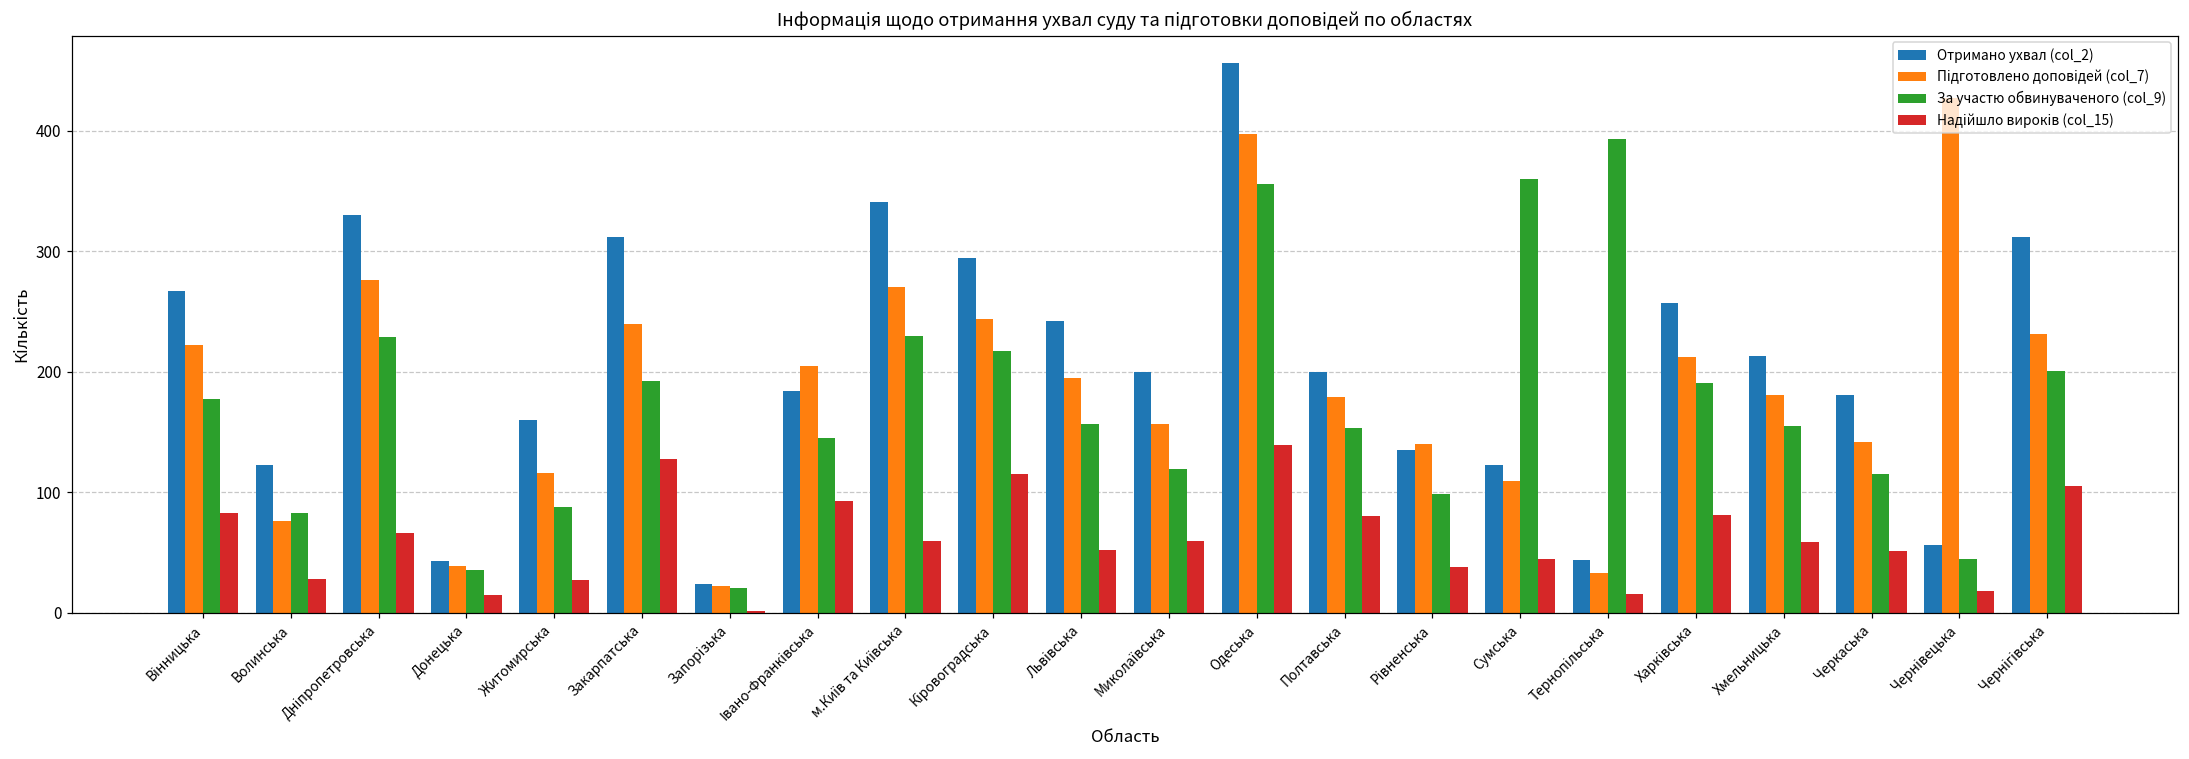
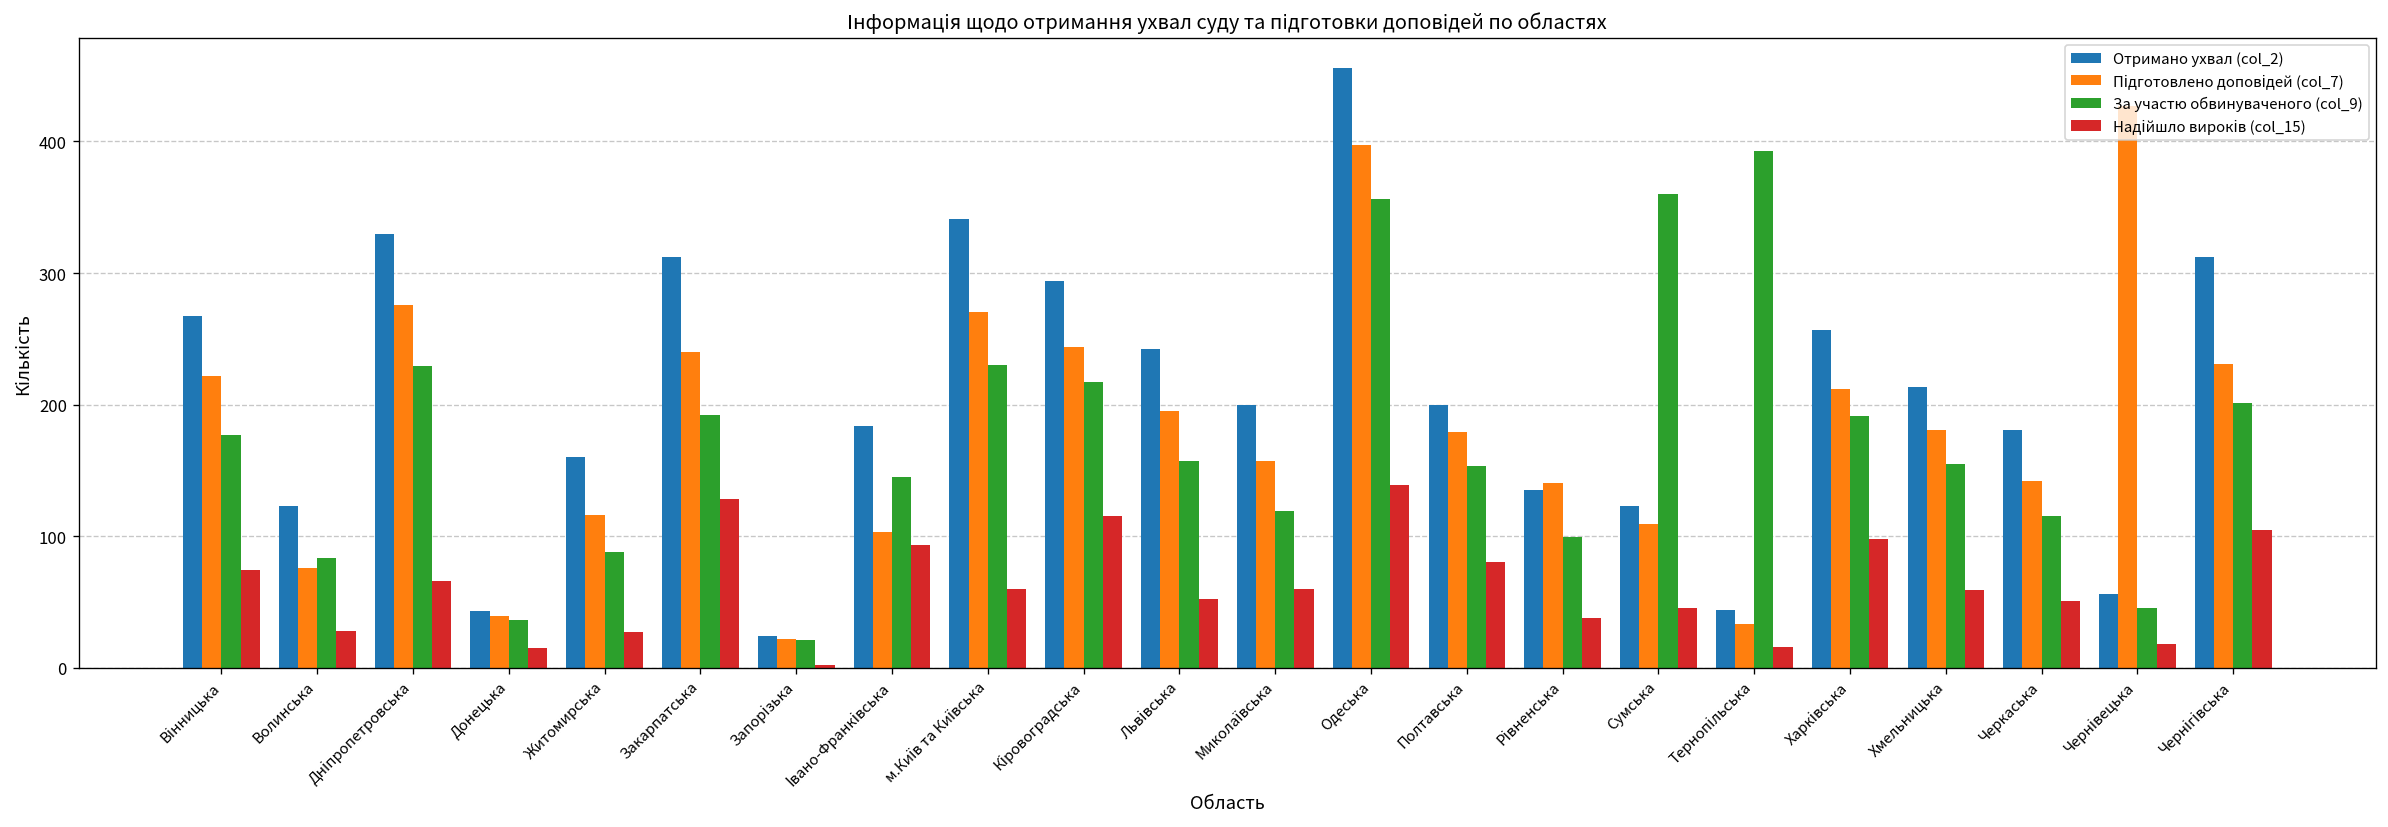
  {
    "Отримано ухвал (col_2)": {
      "Вінницька": 267,
      "Волинська": 123,
      "Дніпропетровська": 330,
      "Донецька": 43,
      "Житомирська": 160,
      "Закарпатська": 312,
      "Запорізька": 24,
      "Івано-Франківська": 184,
      "м.Київ та Київська": 341,
      "Кіровоградська": 294,
      "Львівська": 242,
      "Миколаївська": 200,
      "Одеська": 456,
      "Полтавська": 200,
      "Рівненська": 135,
      "Сумська": 123,
      "Тернопільська": 44,
      "Харківська": 257,
      "Хмельницька": 213,
      "Черкаська": 181,
      "Чернівецька": 56,
      "Чернігівська": 312
    },
    "Підготовлено доповідей (col_7)": {
      "Вінницька": 222,
      "Волинська": 76,
      "Дніпропетровська": 276,
      "Донецька": 39,
      "Житомирська": 116,
      "Закарпатська": 240,
      "Запорізька": 22,
-     "Івано-Франківська": 205,
+     "Івано-Франківська": 103,
      "м.Київ та Київська": 270,
      "Кіровоградська": 244,
      "Львівська": 195,
      "Миколаївська": 157,
      "Одеська": 397,
      "Полтавська": 179,
      "Рівненська": 140,
      "Сумська": 109,
      "Тернопільська": 33,
      "Харківська": 212,
      "Хмельницька": 181,
      "Черкаська": 142,
      "Чернігівська": 231
    },
    "За участю обвинуваченого (col_9)": {
      "Вінницька": 177,
      "Волинська": 83,
      "Дніпропетровська": 229,
      "Донецька": 36,
      "Житомирська": 88,
      "Закарпатська": 192,
      "Запорізька": 21,
      "Івано-Франківська": 145,
      "м.Київ та Київська": 230,
      "Кіровоградська": 217,
      "Львівська": 157,
      "Миколаївська": 119,
      "Одеська": 356,
      "Полтавська": 153,
      "Рівненська": 99,
      "Сумська": 360,
      "Тернопільська": 393,
      "Харківська": 191,
      "Хмельницька": 155,
      "Черкаська": 115,
      "Чернівецька": 45,
      "Чернігівська": 201
    },
    "Надійшло вироків (col_15)": {
-     "Вінницька": 83,
+     "Вінницька": 74,
      "Волинська": 28,
      "Дніпропетровська": 66,
      "Донецька": 15,
      "Житомирська": 27,
      "Закарпатська": 128,
      "Івано-Франківська": 93,
      "м.Київ та Київська": 60,
      "Кіровоградська": 115,
      "Львівська": 52,
      "Миколаївська": 60,
      "Одеська": 139,
      "Полтавська": 80,
      "Рівненська": 38,
      "Сумська": 45,
      "Тернопільська": 16,
-     "Харківська": 81,
+     "Харківська": 98,
      "Хмельницька": 59,
      "Черкаська": 51,
      "Чернівецька": 18,
      "Чернігівська": 105
    }
  }
